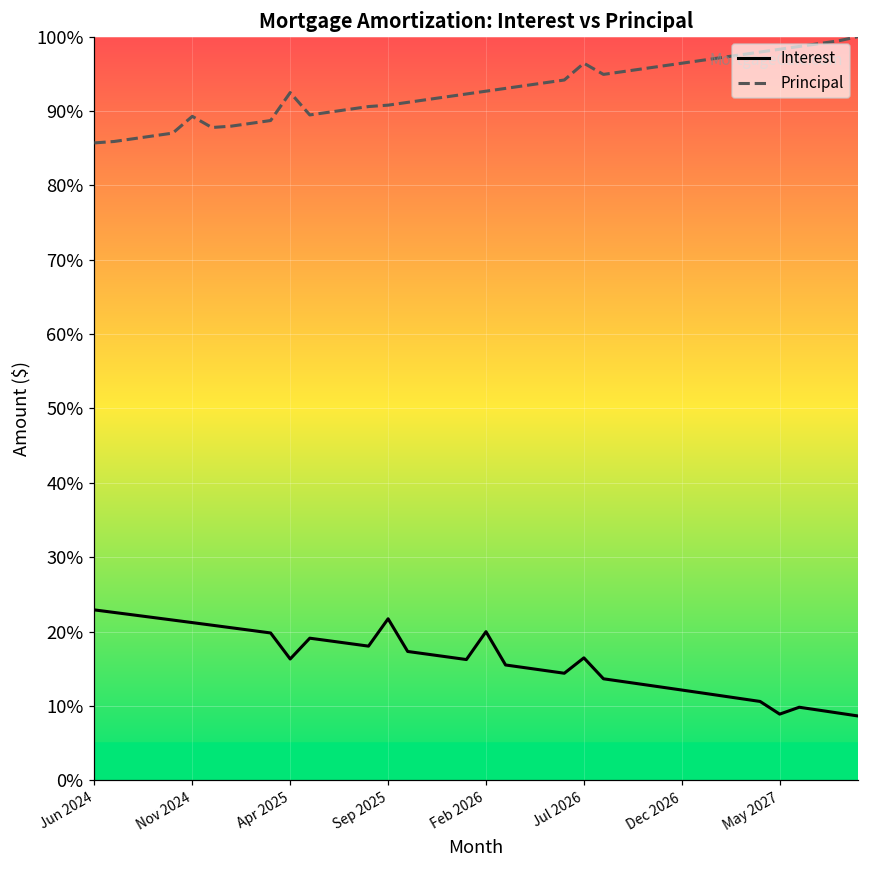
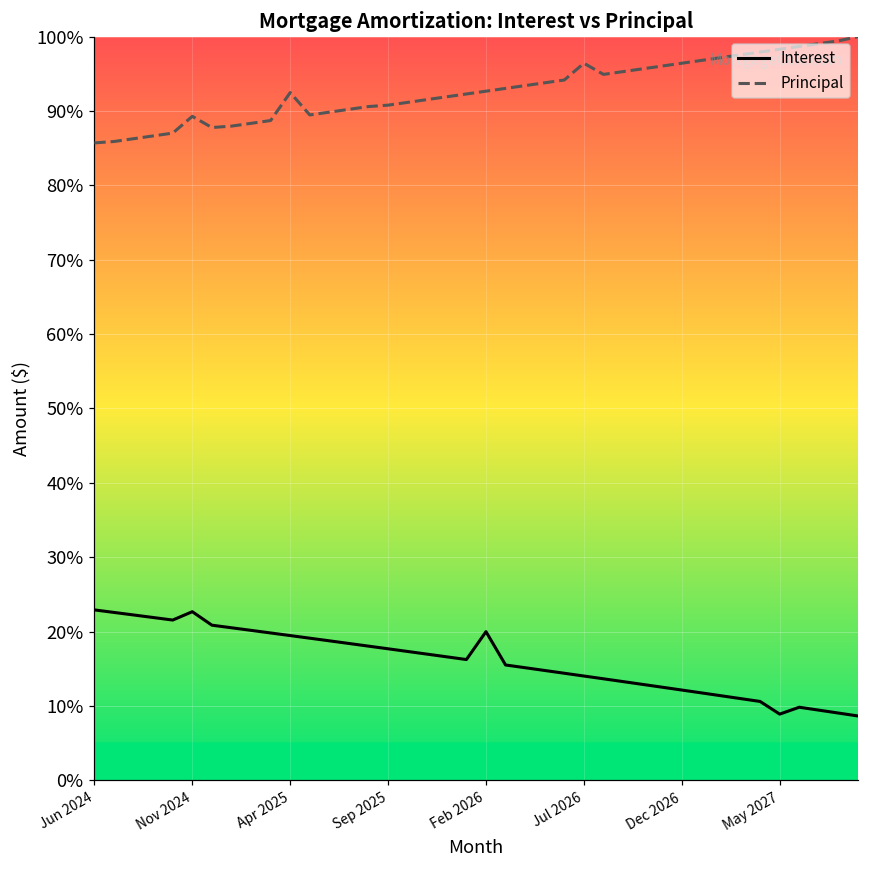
  {
    "Interest": {
      "Jun 2024": "23%",
-     "Nov 2024": "21%",
-     "Apr 2025": "16%",
-     "Sep 2025": "22%",
+     "Nov 2024": "23%",
+     "Apr 2025": "19%",
+     "Sep 2025": "18%",
      "Feb 2026": "20%",
-     "Jul 2026": "16%",
+     "Jul 2026": "14%",
      "Dec 2026": "12%",
      "May 2027": "9%"
    },
    "Principal": {
      "Jun 2024": "86%",
      "Nov 2024": "89%",
      "Apr 2025": "92%",
      "Sep 2025": "91%",
      "Feb 2026": "93%",
      "Jul 2026": "96%",
      "Dec 2026": "96%"
    }
  }
